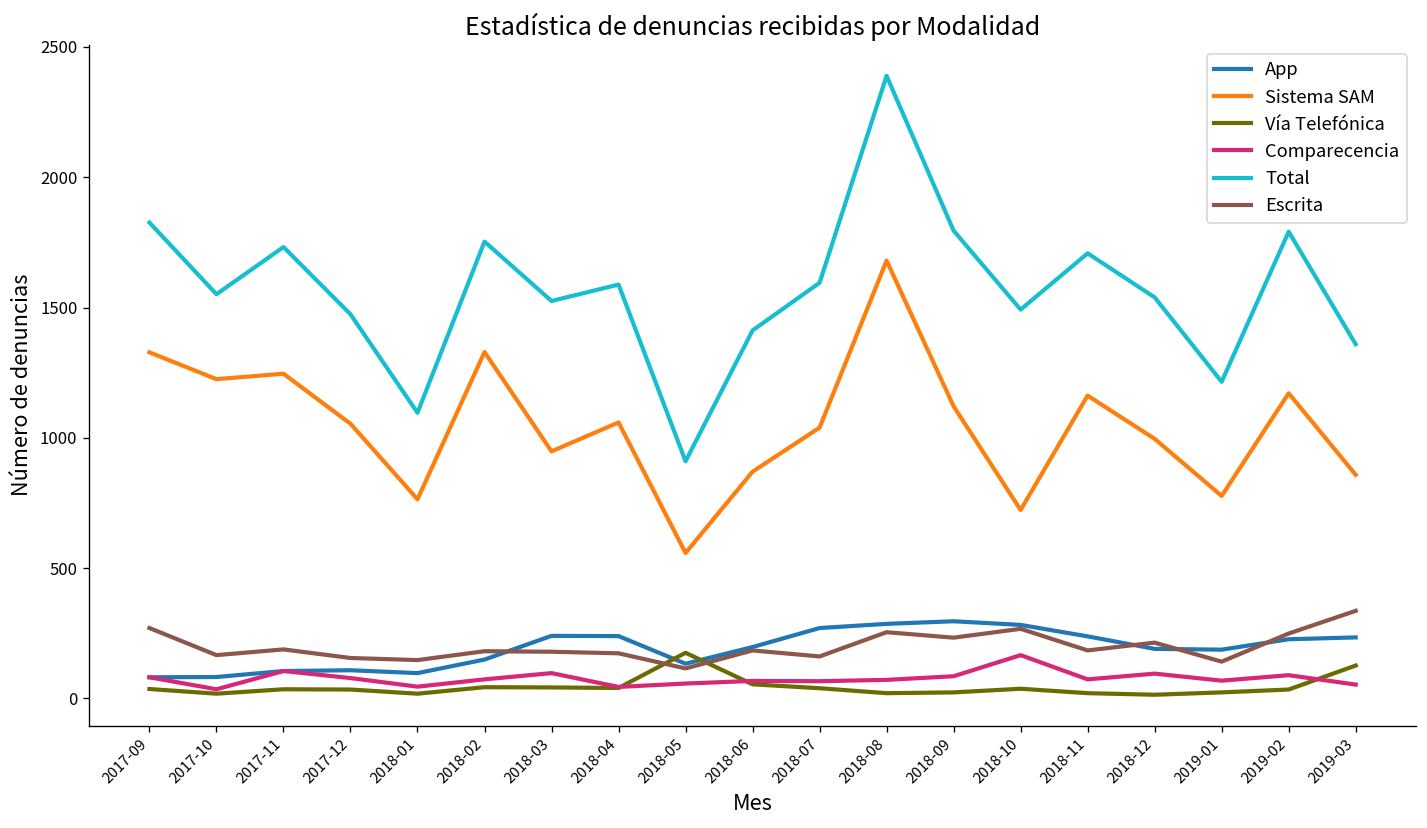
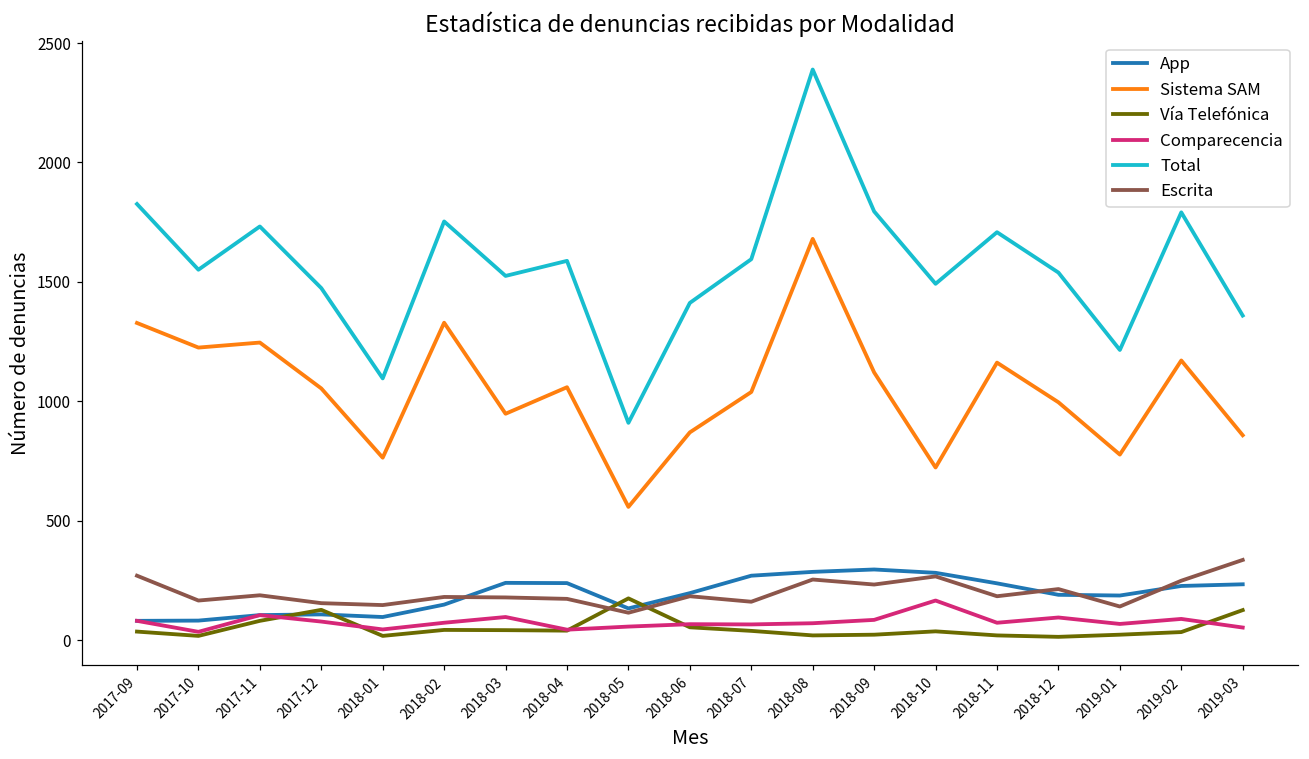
  {
    "App": {
      "2017-10": 80,
      "2017-12": 110,
      "2018-01": 100,
      "2018-02": 150,
      "2018-03": 240,
      "2018-04": 240,
      "2018-05": 130,
      "2018-06": 200,
      "2018-07": 270,
      "2018-08": 290,
      "2018-09": 300,
      "2018-10": 280,
      "2018-11": 240,
      "2018-12": 190,
      "2019-01": 190,
      "2019-02": 230,
      "2019-03": 230
    },
    "Sistema SAM": {
      "2017-09": 1330,
      "2017-10": 1230,
      "2017-11": 1250,
      "2017-12": 1050,
      "2018-01": 760,
      "2018-02": 1330,
      "2018-03": 950,
      "2018-04": 1060,
      "2018-05": 560,
      "2018-06": 870,
      "2018-07": 1040,
      "2018-08": 1680,
      "2018-09": 1120,
      "2018-10": 720,
      "2018-11": 1160,
      "2018-12": 1000,
      "2019-01": 780,
      "2019-02": 1170,
      "2019-03": 860
    },
    "Vía Telefónica": {
      "2017-09": 40,
      "2017-10": 20,
-     "2017-11": 40,
-     "2017-12": 30,
+     "2017-11": 80,
+     "2017-12": 130,
      "2018-01": 20,
      "2018-02": 40,
      "2018-03": 40,
      "2018-05": 180,
      "2018-06": 50,
      "2018-07": 40,
      "2018-08": 20,
      "2018-09": 20,
      "2018-10": 40,
      "2018-11": 20,
      "2018-12": 10,
      "2019-01": 20,
      "2019-02": 30,
      "2019-03": 130
    },
    "Comparecencia": {
      "2017-10": 40,
      "2017-12": 80,
      "2018-01": 50,
      "2018-02": 70,
      "2018-03": 100,
      "2018-05": 60,
      "2018-06": 70,
      "2018-07": 70,
      "2018-08": 70,
      "2018-09": 90,
      "2018-10": 170,
      "2018-11": 70,
      "2018-12": 100,
      "2019-01": 70,
      "2019-02": 90,
      "2019-03": 50
    },
    "Total": {
      "2017-09": 1830,
      "2017-10": 1550,
      "2017-11": 1730,
      "2017-12": 1470,
      "2018-01": 1100,
      "2018-02": 1750,
      "2018-03": 1530,
      "2018-04": 1590,
      "2018-05": 910,
      "2018-06": 1410,
      "2018-07": 1600,
      "2018-08": 2390,
      "2018-09": 1800,
      "2018-10": 1490,
      "2018-11": 1710,
      "2018-12": 1540,
      "2019-01": 1220,
      "2019-03": 1360
    },
    "Escrita": {
      "2017-09": 270,
      "2017-10": 170,
      "2017-11": 190,
      "2017-12": 160,
      "2018-01": 150,
      "2018-02": 180,
      "2018-03": 180,
      "2018-04": 170,
      "2018-05": 120,
      "2018-06": 180,
      "2018-07": 160,
      "2018-08": 250,
      "2018-09": 230,
      "2018-10": 270,
      "2018-11": 180,
      "2018-12": 210,
      "2019-01": 140,
      "2019-02": 250,
      "2019-03": 340
    }
  }
